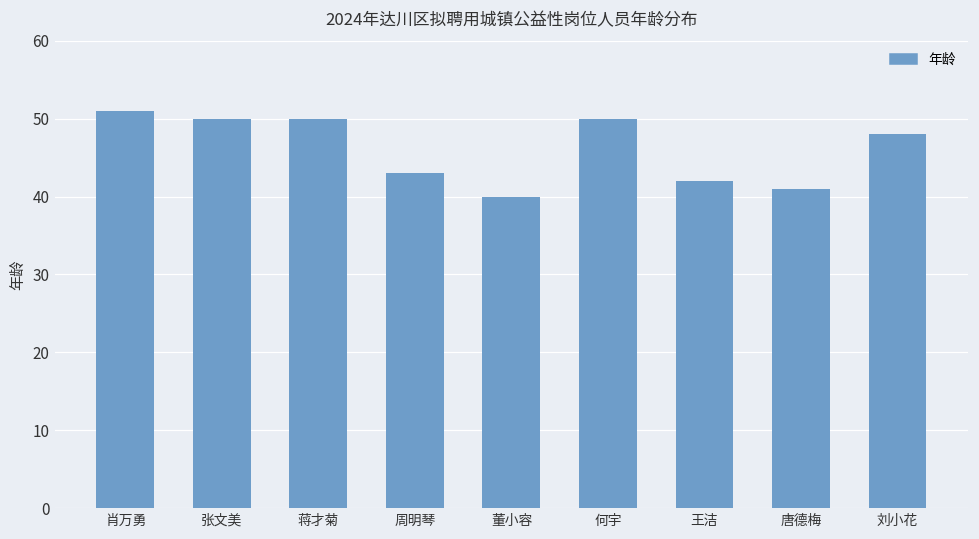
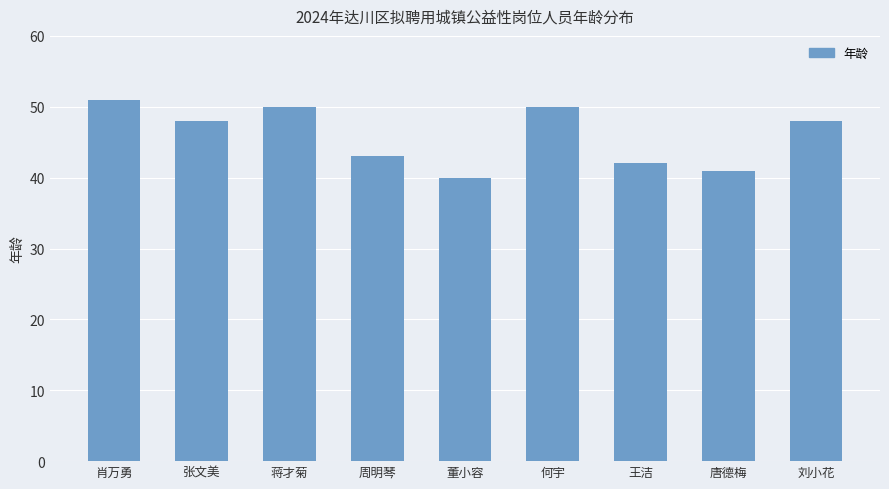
  {
    "肖万勇": 51,
-   "张文美": 50,
+   "张文美": 48,
    "蒋才菊": 50,
    "周明琴": 43,
    "董小容": 40,
    "何宇": 50,
    "王洁": 42,
    "唐德梅": 41,
    "刘小花": 48
  }
